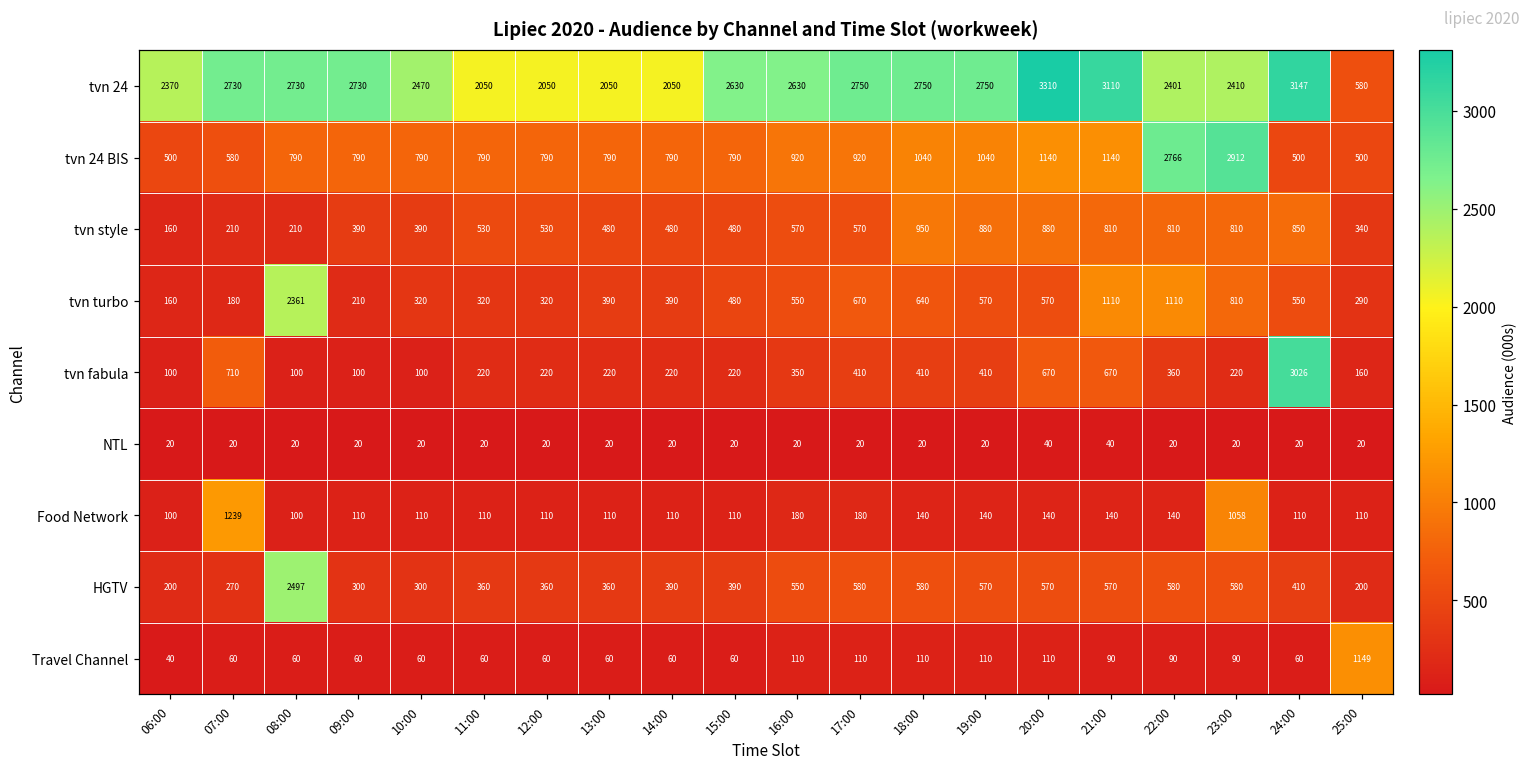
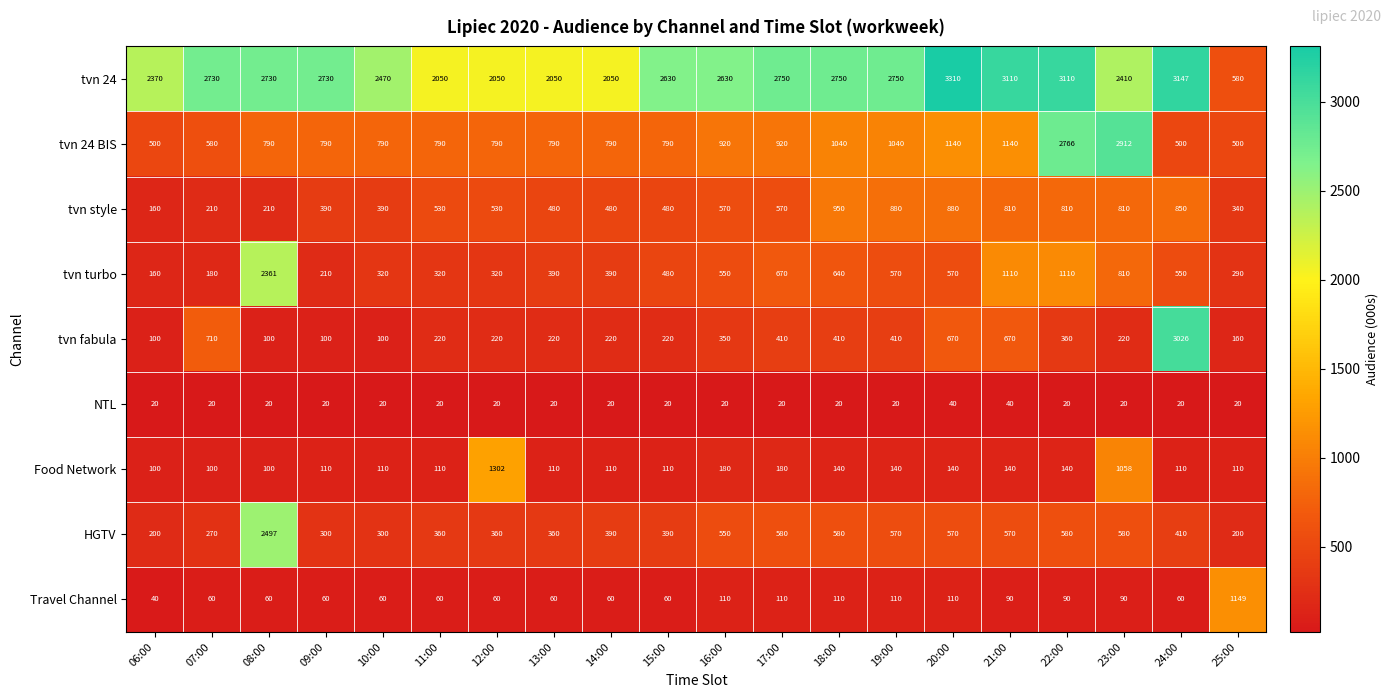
  {
    "tvn 24": {
      "06:00": 2370,
      "07:00": 2730,
      "08:00": 2730,
      "09:00": 2730,
      "10:00": 2470,
      "11:00": 2050,
      "12:00": 2050,
      "13:00": 2050,
      "14:00": 2050,
      "15:00": 2630,
      "16:00": 2630,
      "17:00": 2750,
      "18:00": 2750,
      "19:00": 2750,
      "20:00": 3310,
      "21:00": 3110,
-     "22:00": 2401,
+     "22:00": 3110,
      "23:00": 2410,
      "24:00": 3147,
      "25:00": 580
    },
    "tvn 24 BIS": {
      "06:00": 500,
      "07:00": 580,
      "08:00": 790,
      "09:00": 790,
      "10:00": 790,
      "11:00": 790,
      "12:00": 790,
      "13:00": 790,
      "14:00": 790,
      "15:00": 790,
      "16:00": 920,
      "17:00": 920,
      "18:00": 1040,
      "19:00": 1040,
      "20:00": 1140,
      "21:00": 1140,
      "22:00": 2766,
      "23:00": 2912,
      "24:00": 500,
      "25:00": 500
    },
    "tvn style": {
      "06:00": 160,
      "07:00": 210,
      "08:00": 210,
      "09:00": 390,
      "10:00": 390,
      "11:00": 530,
      "12:00": 530,
      "13:00": 480,
      "14:00": 480,
      "15:00": 480,
      "16:00": 570,
      "17:00": 570,
      "18:00": 950,
      "19:00": 880,
      "20:00": 880,
      "21:00": 810,
      "22:00": 810,
      "23:00": 810,
      "24:00": 850,
      "25:00": 340
    },
    "tvn turbo": {
      "06:00": 160,
      "07:00": 180,
      "08:00": 2361,
      "09:00": 210,
      "10:00": 320,
      "11:00": 320,
      "12:00": 320,
      "13:00": 390,
      "14:00": 390,
      "15:00": 480,
      "16:00": 550,
      "17:00": 670,
      "18:00": 640,
      "19:00": 570,
      "20:00": 570,
      "21:00": 1110,
      "22:00": 1110,
      "23:00": 810,
      "24:00": 550,
      "25:00": 290
    },
    "tvn fabula": {
      "06:00": 100,
      "07:00": 710,
      "08:00": 100,
      "09:00": 100,
      "10:00": 100,
      "11:00": 220,
      "12:00": 220,
      "13:00": 220,
      "14:00": 220,
      "15:00": 220,
      "16:00": 350,
      "17:00": 410,
      "18:00": 410,
      "19:00": 410,
      "20:00": 670,
      "21:00": 670,
      "22:00": 360,
      "23:00": 220,
      "24:00": 3026,
      "25:00": 160
    },
    "NTL": {
      "06:00": 20,
      "07:00": 20,
      "08:00": 20,
      "09:00": 20,
      "10:00": 20,
      "11:00": 20,
      "12:00": 20,
      "13:00": 20,
      "14:00": 20,
      "15:00": 20,
      "16:00": 20,
      "17:00": 20,
      "18:00": 20,
      "19:00": 20,
      "20:00": 40,
      "21:00": 40,
      "22:00": 20,
      "23:00": 20,
      "24:00": 20,
      "25:00": 20
    },
    "Food Network": {
      "06:00": 100,
-     "07:00": 1239,
+     "07:00": 100,
      "08:00": 100,
      "09:00": 110,
      "10:00": 110,
      "11:00": 110,
-     "12:00": 110,
+     "12:00": 1302,
      "13:00": 110,
      "14:00": 110,
      "15:00": 110,
      "16:00": 180,
      "17:00": 180,
      "18:00": 140,
      "19:00": 140,
      "20:00": 140,
      "21:00": 140,
      "22:00": 140,
      "23:00": 1058,
      "24:00": 110,
      "25:00": 110
    },
    "HGTV": {
      "06:00": 200,
      "07:00": 270,
      "08:00": 2497,
      "09:00": 300,
      "10:00": 300,
      "11:00": 360,
      "12:00": 360,
      "13:00": 360,
      "14:00": 390,
      "15:00": 390,
      "16:00": 550,
      "17:00": 580,
      "18:00": 580,
      "19:00": 570,
      "20:00": 570,
      "21:00": 570,
      "22:00": 580,
      "23:00": 580,
      "24:00": 410,
      "25:00": 200
    },
    "Travel Channel": {
      "06:00": 40,
      "07:00": 60,
      "08:00": 60,
      "09:00": 60,
      "10:00": 60,
      "11:00": 60,
      "12:00": 60,
      "13:00": 60,
      "14:00": 60,
      "15:00": 60,
      "16:00": 110,
      "17:00": 110,
      "18:00": 110,
      "19:00": 110,
      "20:00": 110,
      "21:00": 90,
      "22:00": 90,
      "23:00": 90,
      "24:00": 60,
      "25:00": 1149
    }
  }
